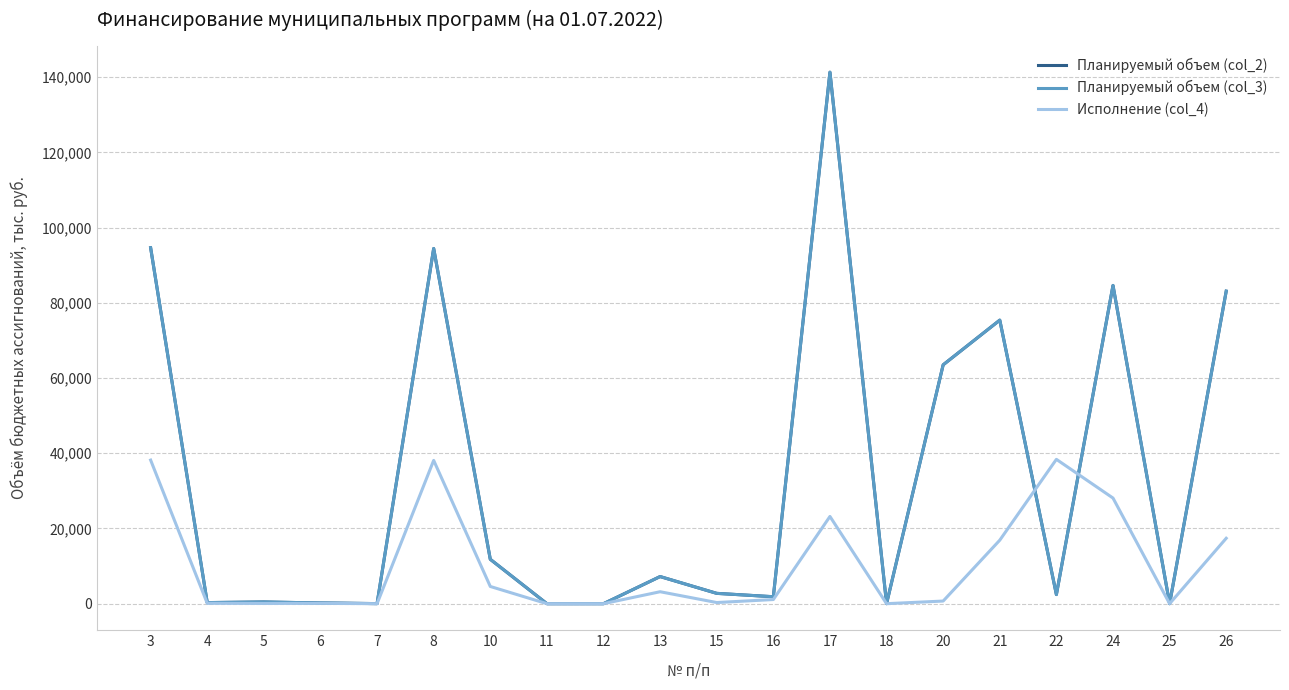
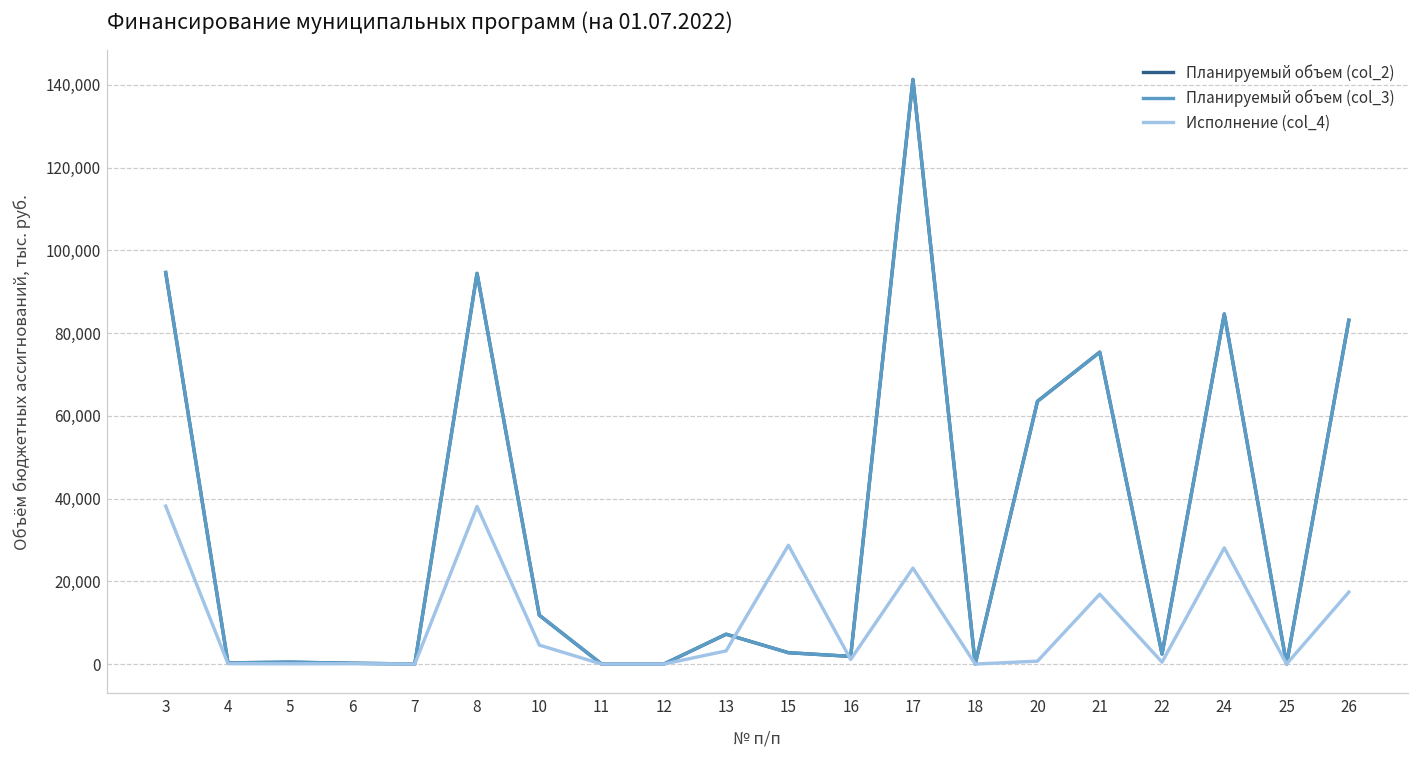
  {
    "Планируемый объем (col_3)": {
      "3": "95,000",
      "8": "94,000",
      "10": "12,000",
      "13": "7,000",
      "15": "3,000",
      "16": "2,000",
      "17": "141,000",
      "20": "64,000",
      "21": "75,000",
      "22": "2,000",
      "24": "85,000",
      "26": "83,000"
    },
    "Исполнение (col_4)": {
      "3": "38,000",
      "8": "38,000",
      "10": "5,000",
      "13": "3,000",
-     "15": "0",
+     "15": "29,000",
      "16": "1,000",
      "17": "23,000",
      "20": "1,000",
      "21": "17,000",
-     "22": "38,000",
+     "22": "0",
      "24": "28,000",
      "26": "17,000"
    }
  }
